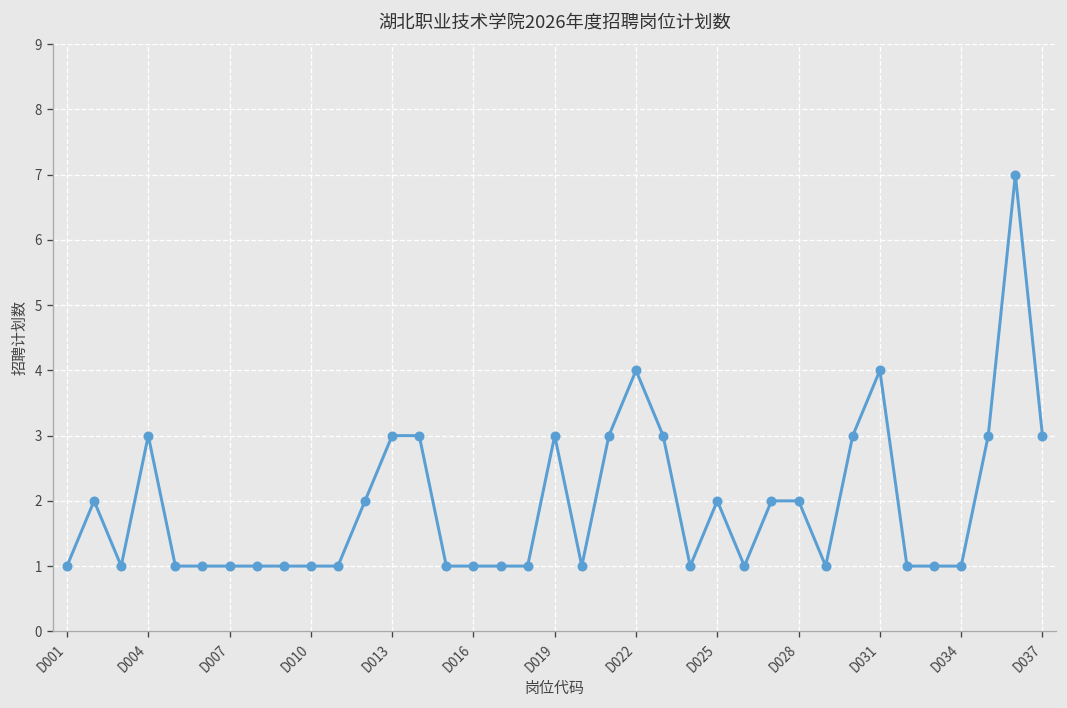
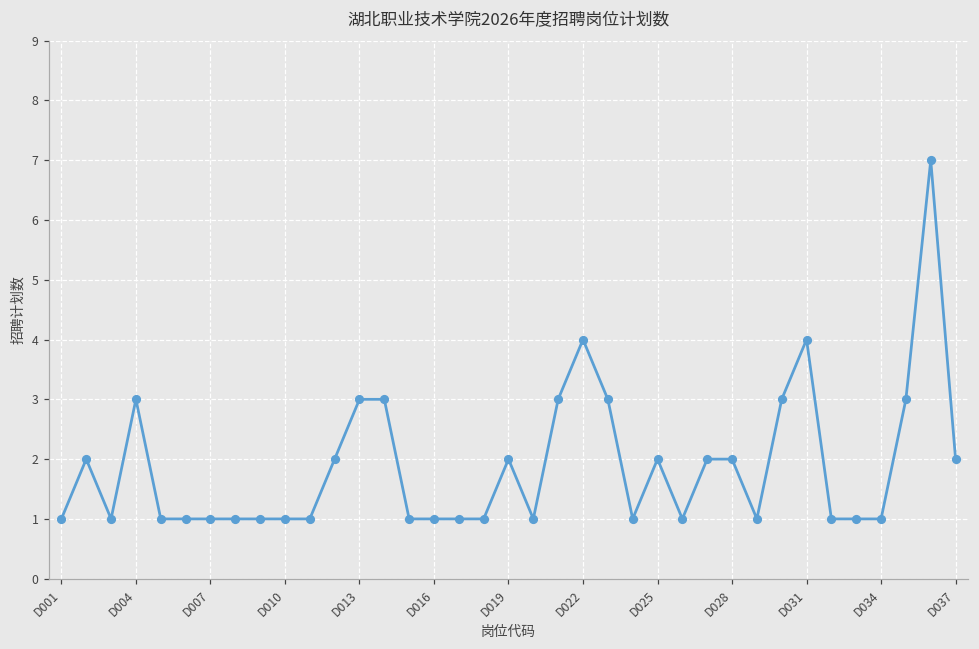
  {
    "D001": 1,
    "D004": 3,
    "D007": 1,
    "D010": 1,
    "D013": 3,
    "D016": 1,
-   "D019": 3,
+   "D019": 2,
    "D022": 4,
    "D025": 2,
    "D028": 2,
    "D031": 4,
    "D034": 1,
-   "D037": 3
+   "D037": 2
  }
